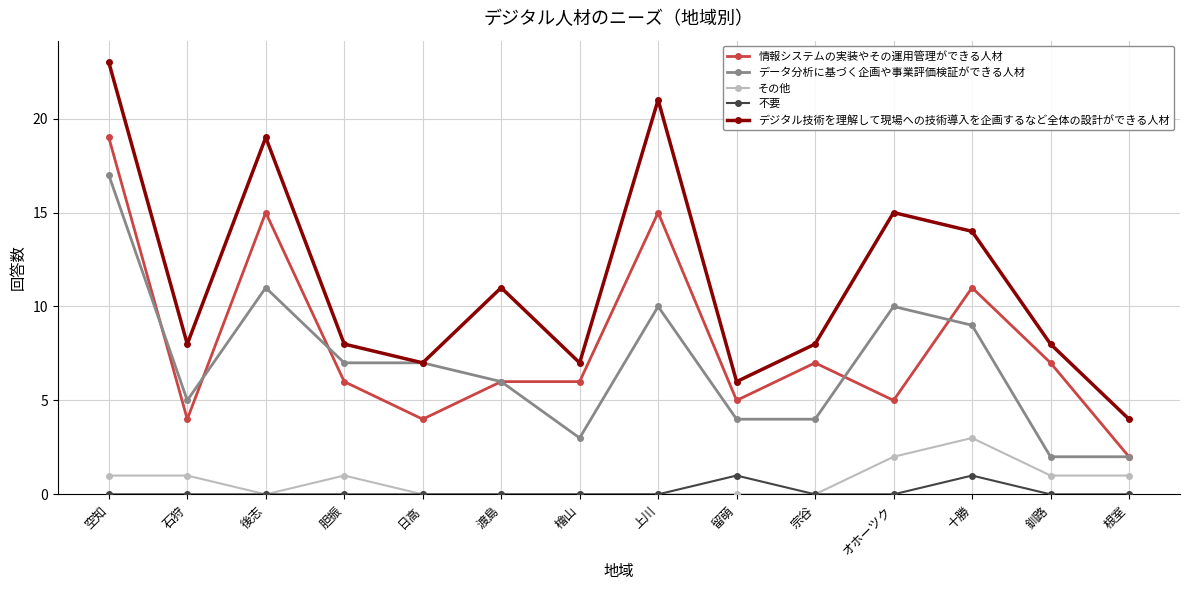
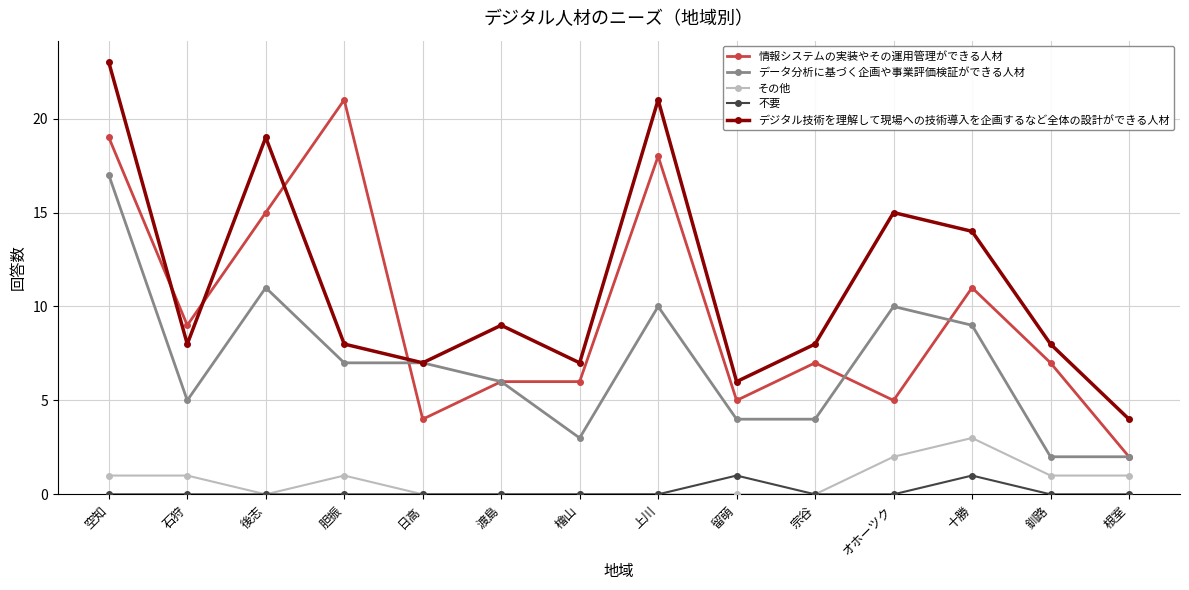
  {
    "情報システムの実装やその運用管理ができる人材": {
      "空知": 19,
-     "石狩": 4,
+     "石狩": 9,
      "後志": 15,
-     "胆振": 6,
+     "胆振": 21,
      "日高": 4,
      "檜山": 6,
-     "上川": 15,
+     "上川": 18,
      "留萌": 5,
      "宗谷": 7,
      "オホーツク": 5,
      "十勝": 11,
      "釧路": 7
    },
    "データ分析に基づく企画や事業評価検証ができる人材": {
      "空知": 17,
      "石狩": 5,
      "後志": 11,
      "胆振": 7,
      "檜山": 3,
      "上川": 10,
      "留萌": 4,
      "宗谷": 4,
      "オホーツク": 10,
      "十勝": 9,
      "釧路": 2
    },
    "その他": {
      "空知": 1,
      "石狩": 1,
      "胆振": 1,
      "留萌": 0,
      "オホーツク": 2,
      "十勝": 3,
      "釧路": 1,
      "根室": 1
    },
    "不要": {
      "空知": 0,
      "石狩": 0,
      "胆振": 0,
      "留萌": 1,
      "オホーツク": 0,
      "十勝": 1,
      "釧路": 0,
      "根室": 0
    },
    "デジタル技術を理解して現場への技術導入を企画するなど全体の設計ができる人材": {
      "空知": 23,
      "石狩": 8,
      "後志": 19,
      "胆振": 8,
-     "渡島": 11,
+     "渡島": 9,
      "檜山": 7,
      "上川": 21,
      "留萌": 6,
      "宗谷": 8,
      "オホーツク": 15,
      "十勝": 14,
      "釧路": 8,
      "根室": 4
    }
  }
